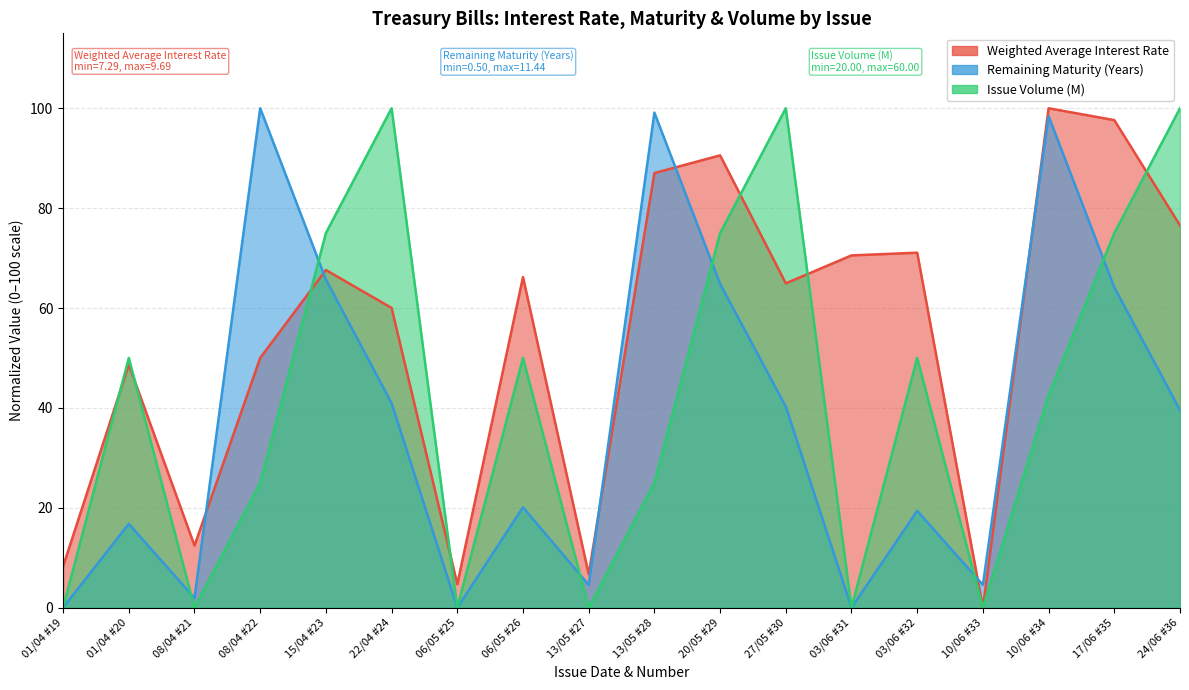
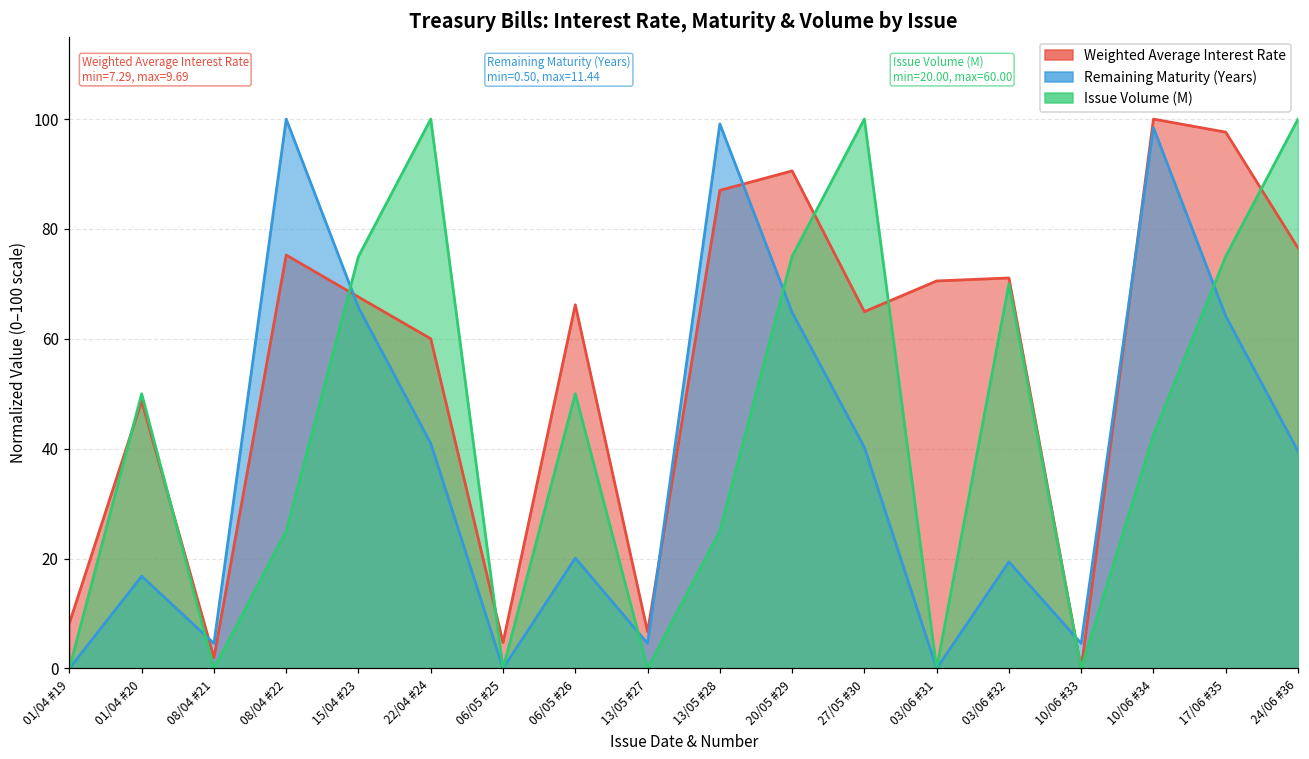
  {
    "Weighted Average Interest Rate": {
      "01/04 #19": 8,
      "01/04 #20": 49,
-     "08/04 #21": 12,
-     "08/04 #22": 50,
+     "08/04 #21": 2,
+     "08/04 #22": 75,
      "15/04 #23": 68,
      "22/04 #24": 60,
      "06/05 #25": 5,
      "06/05 #26": 66,
      "13/05 #27": 7,
      "13/05 #28": 87,
      "20/05 #29": 91,
      "27/05 #30": 65,
      "03/06 #31": 71,
      "03/06 #32": 71,
      "10/06 #34": 100,
      "17/06 #35": 98,
      "24/06 #36": 77
    },
    "Remaining Maturity (Years)": {
      "01/04 #20": 17,
-     "08/04 #21": 2,
+     "08/04 #21": 5,
      "08/04 #22": 100,
      "15/04 #23": 66,
      "22/04 #24": 41,
      "06/05 #26": 20,
      "13/05 #27": 5,
      "13/05 #28": 99,
      "20/05 #29": 65,
      "27/05 #30": 40,
      "03/06 #32": 19,
      "10/06 #33": 5,
      "10/06 #34": 98,
      "17/06 #35": 64,
      "24/06 #36": 40
    },
    "Issue Volume (M)": {
      "01/04 #20": 50,
      "08/04 #21": 0,
      "08/04 #22": 25,
      "15/04 #23": 75,
      "22/04 #24": 100,
      "06/05 #26": 50,
      "13/05 #27": 0,
      "13/05 #28": 25,
      "20/05 #29": 75,
      "27/05 #30": 100,
-     "03/06 #32": 50,
+     "03/06 #32": 70,
      "10/06 #34": 43,
      "17/06 #35": 75,
      "24/06 #36": 100
    }
  }
